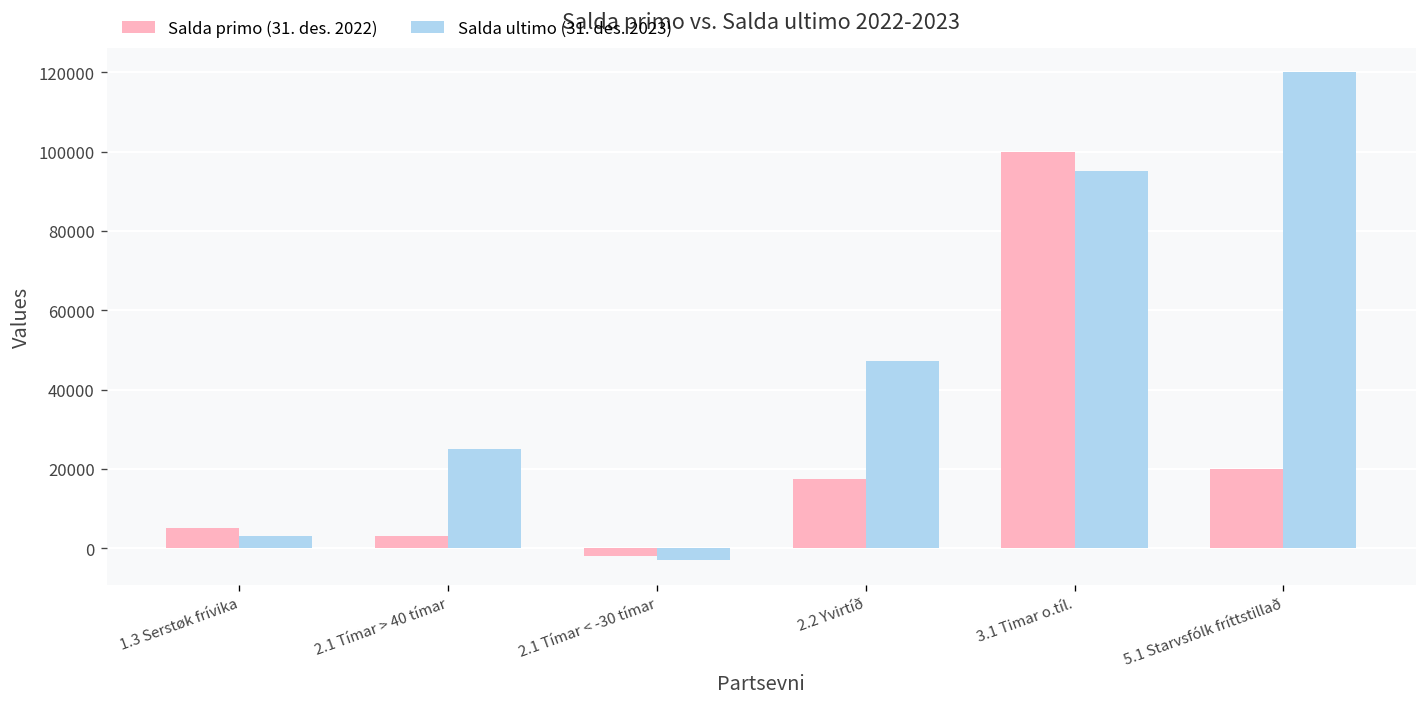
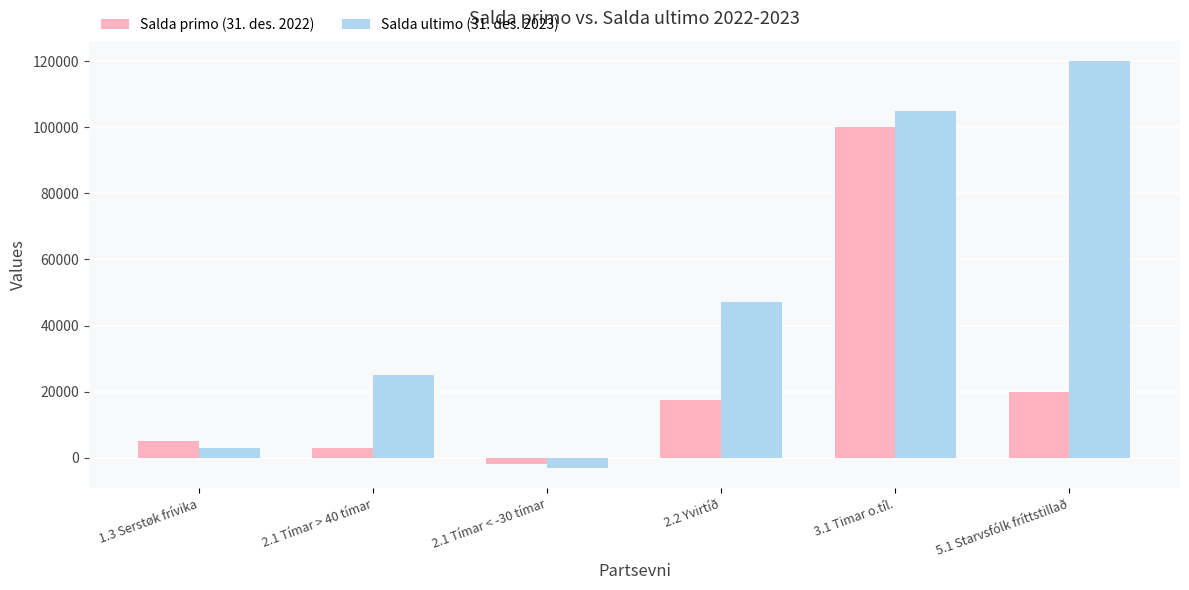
  {
    "Salda primo (31. des. 2022)": {
      "1.3 Serstøk frívika": 5000,
      "2.1 Tímar > 40 tímar": 3000,
      "2.1 Tímar < -30 tímar": -2000,
      "2.2 Yvirtíð": 17000,
      "3.1 Timar o.tíl.": 100000,
      "5.1 Starvsfólk fríttstillað": 20000
    },
    "Salda ultimo (31. des. 2023)": {
      "1.3 Serstøk frívika": 3000,
      "2.1 Tímar > 40 tímar": 25000,
      "2.1 Tímar < -30 tímar": -3000,
      "2.2 Yvirtíð": 47000,
-     "3.1 Timar o.tíl.": 95000,
+     "3.1 Timar o.tíl.": 105000,
      "5.1 Starvsfólk fríttstillað": 120000
    }
  }
